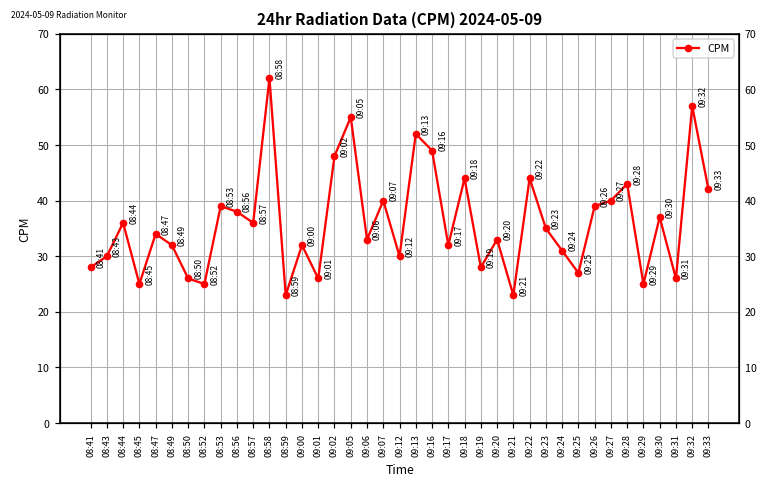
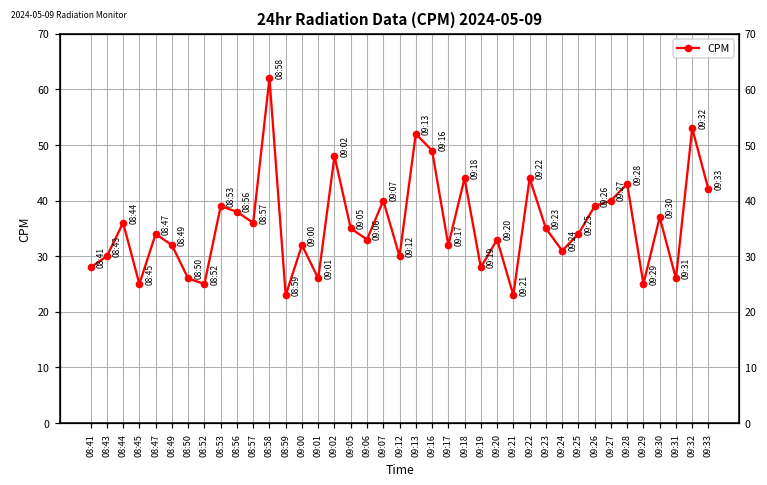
  {
    "08:41": 28,
-   "09:05": 55,
+   "09:05": 35,
    "09:24": 31,
-   "09:25": 27,
+   "09:25": 34,
    "09:26": 39,
-   "09:32": 57
+   "09:32": 53
  }
